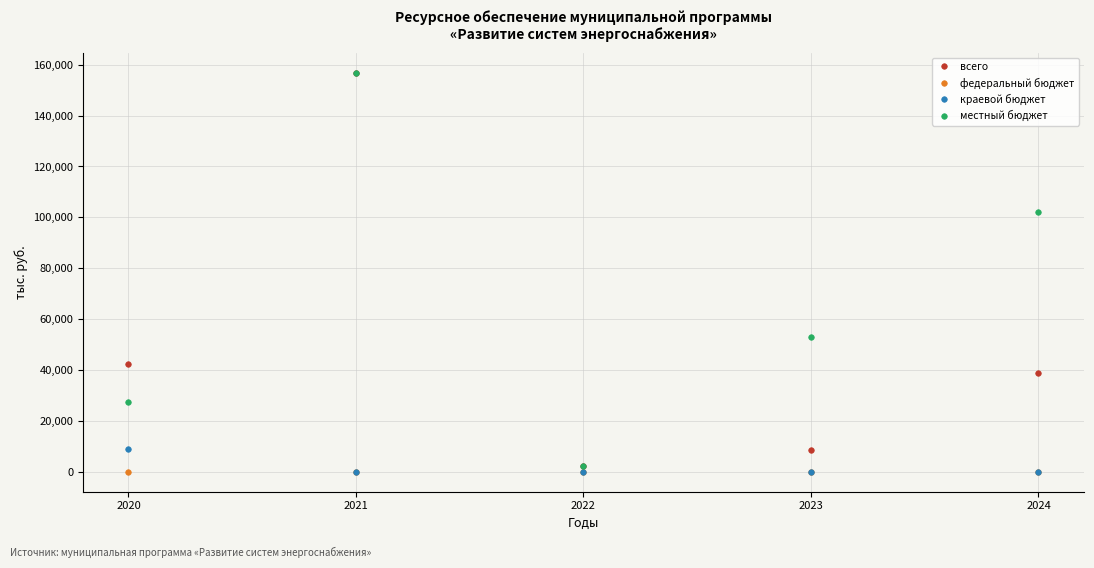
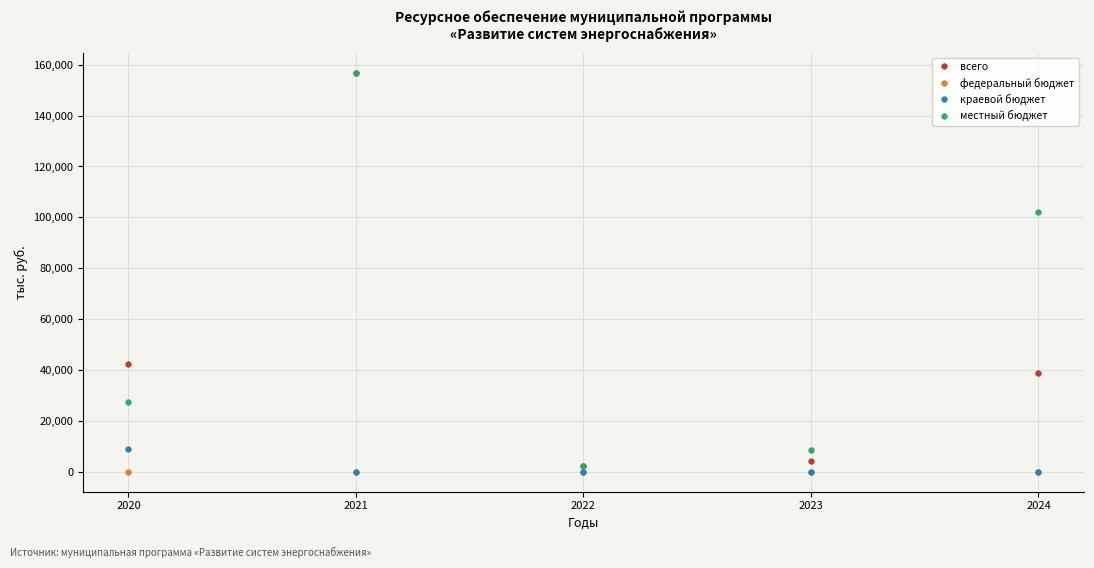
  {
    "всего": {
      "2020": "42,000",
-     "2023": "8,000",
+     "2023": "4,000",
      "2024": "39,000"
    },
    "федеральный бюджет": {
      "2020": "0"
    },
    "краевой бюджет": {
      "2020": "9,000"
    },
    "местный бюджет": {
      "2020": "27,000",
-     "2023": "53,000",
+     "2023": "8,000",
      "2024": "102,000"
    }
  }
